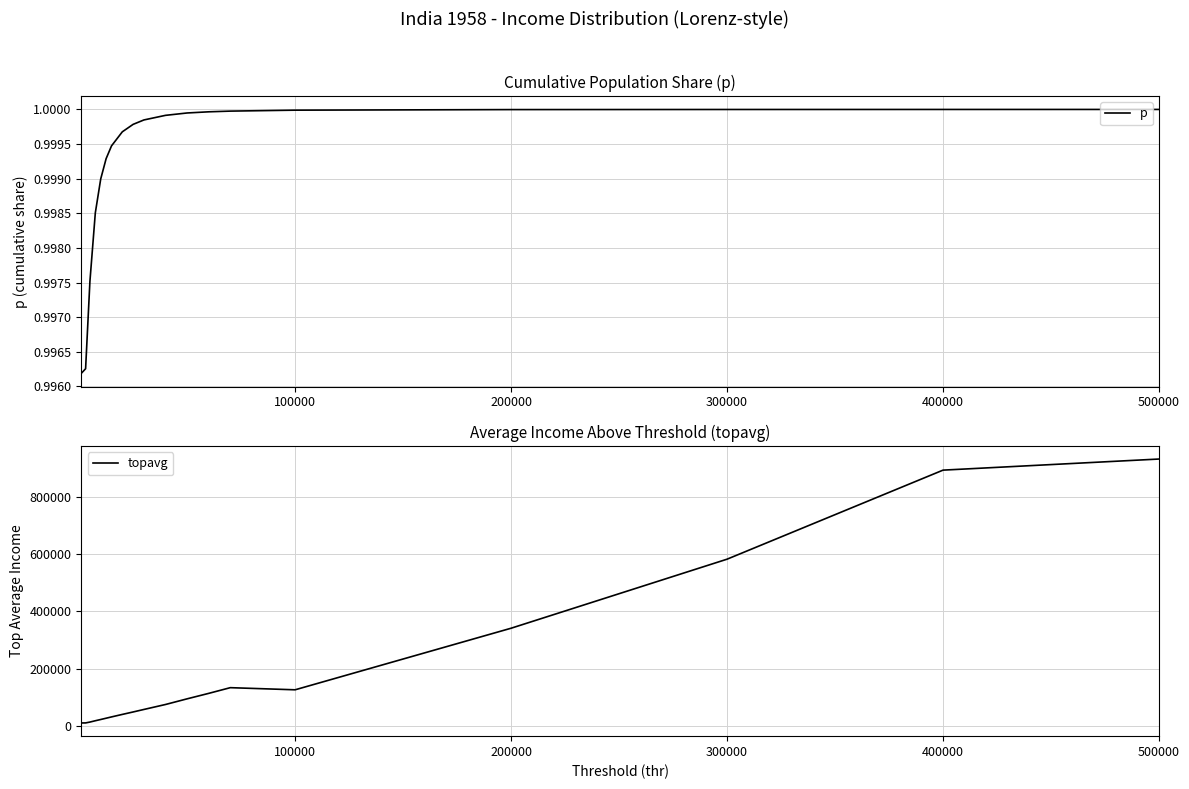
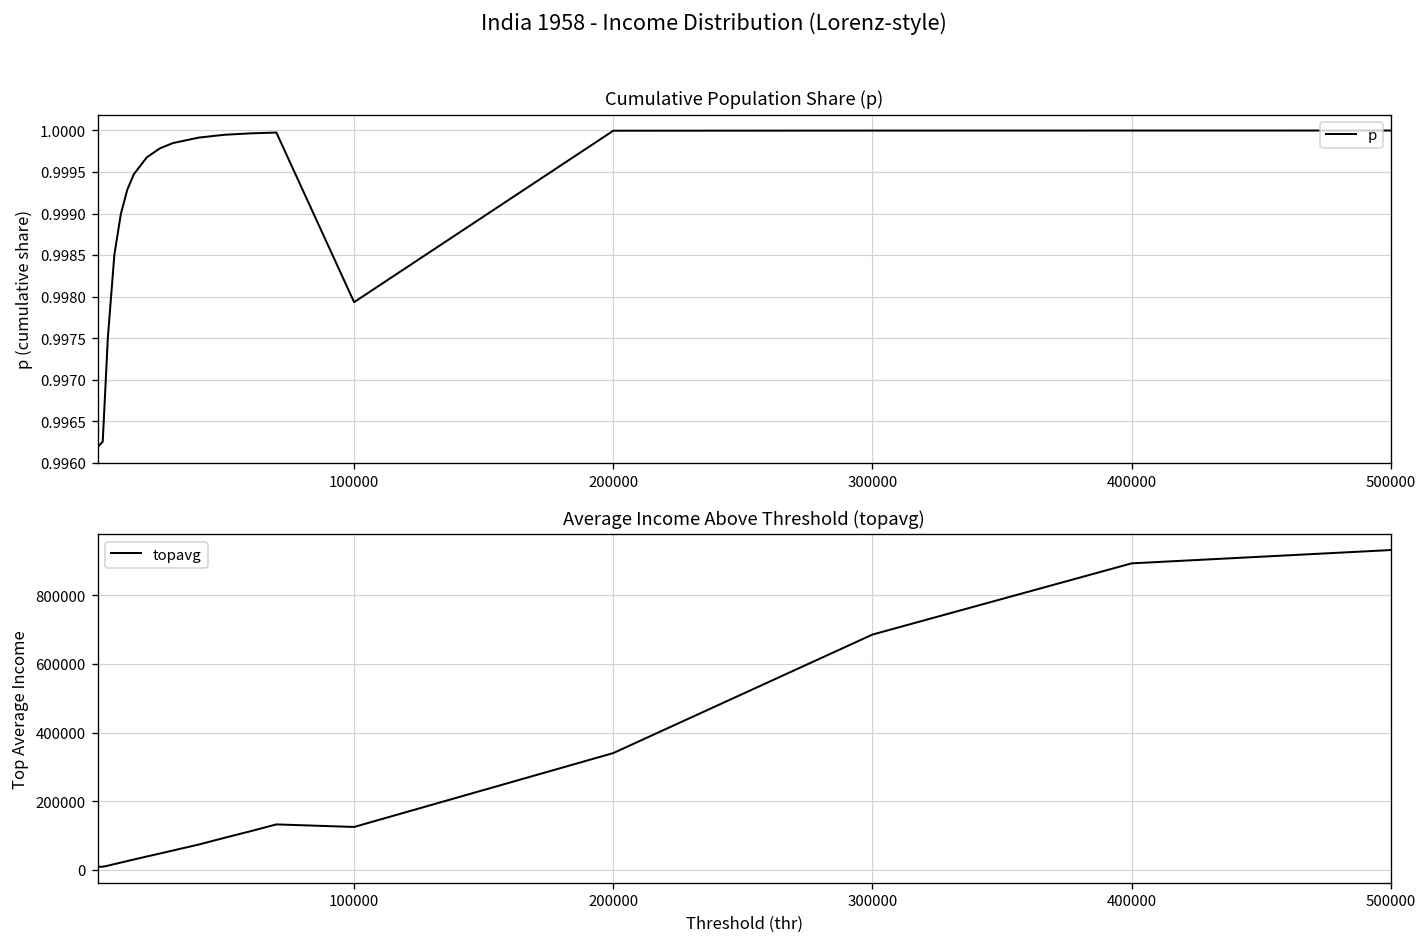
  {
    "Cumulative Population Share (p)": {
-     "100000": 1.0000,
+     "100000": 0.9979,
      "200000": 1.0000,
      "300000": 1.0000,
      "400000": 1.0000,
      "500000": 1.0000
    },
    "Average Income Above Threshold (topavg)": {
      "100000": 130000,
      "200000": 340000,
-     "300000": 580000,
+     "300000": 690000,
      "400000": 890000,
      "500000": 930000
    }
  }
